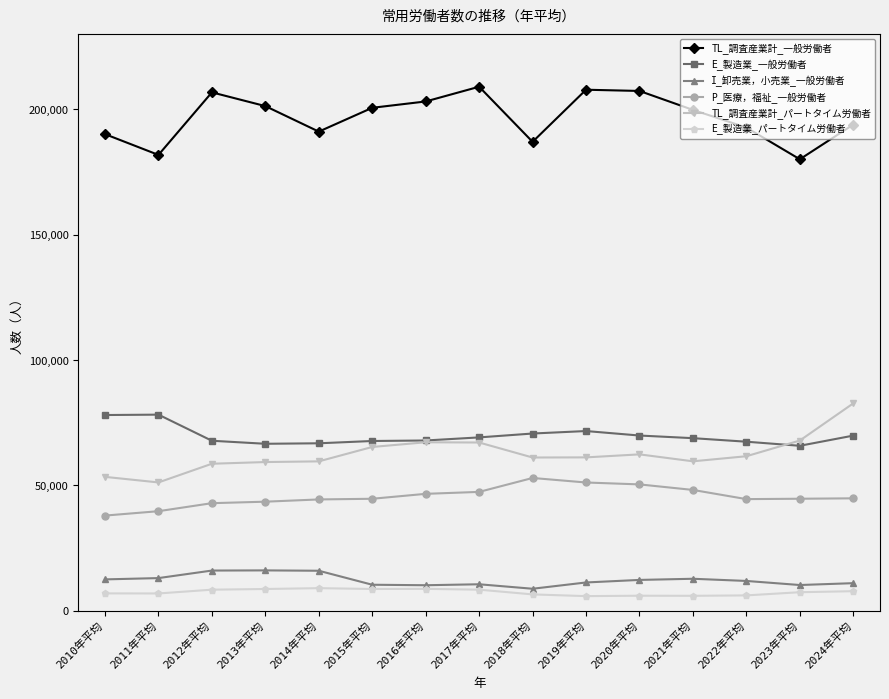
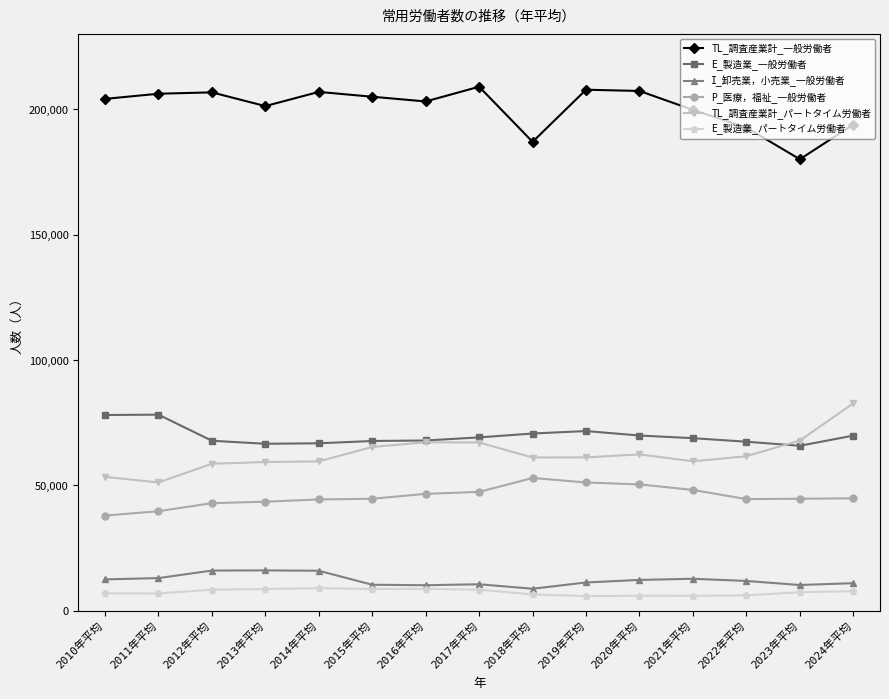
  {
    "TL_調査産業計_一般労働者": {
-     "2010年平均": "190,000",
-     "2011年平均": "182,000",
+     "2010年平均": "204,000",
+     "2011年平均": "206,000",
      "2012年平均": "207,000",
      "2013年平均": "201,000",
-     "2014年平均": "191,000",
-     "2015年平均": "201,000",
+     "2014年平均": "207,000",
+     "2015年平均": "205,000",
      "2016年平均": "203,000",
      "2017年平均": "209,000",
      "2018年平均": "187,000",
      "2019年平均": "208,000",
      "2020年平均": "207,000",
      "2023年平均": "180,000"
    }
  }
